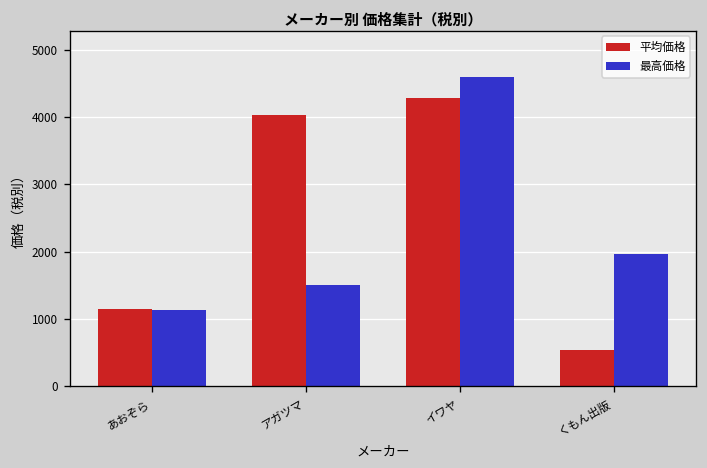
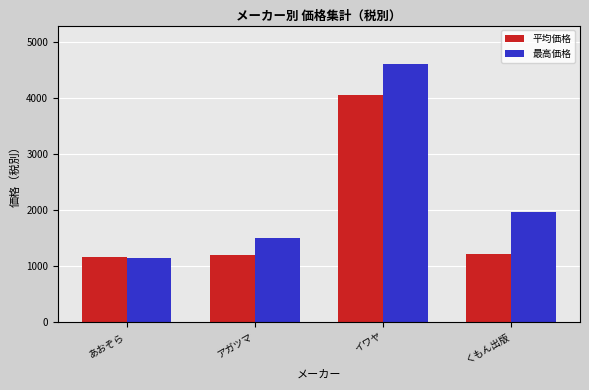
  {
    "平均価格": {
      "あおぞら": 1200,
-     "アガツマ": 4000,
-     "イワヤ": 4300,
-     "くもん出版": 500
+     "アガツマ": 1200,
+     "イワヤ": 4100,
+     "くもん出版": 1200
    },
    "最高価格": {
      "あおぞら": 1100,
      "アガツマ": 1500,
      "イワヤ": 4600,
      "くもん出版": 2000
    }
  }
